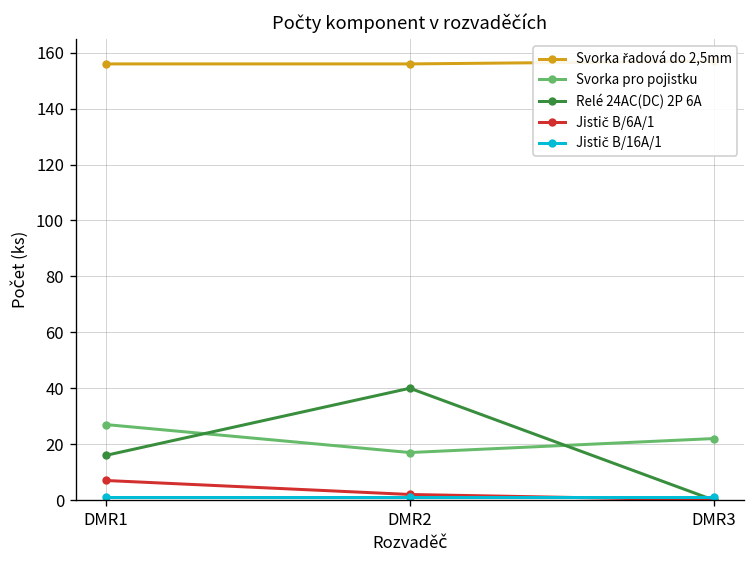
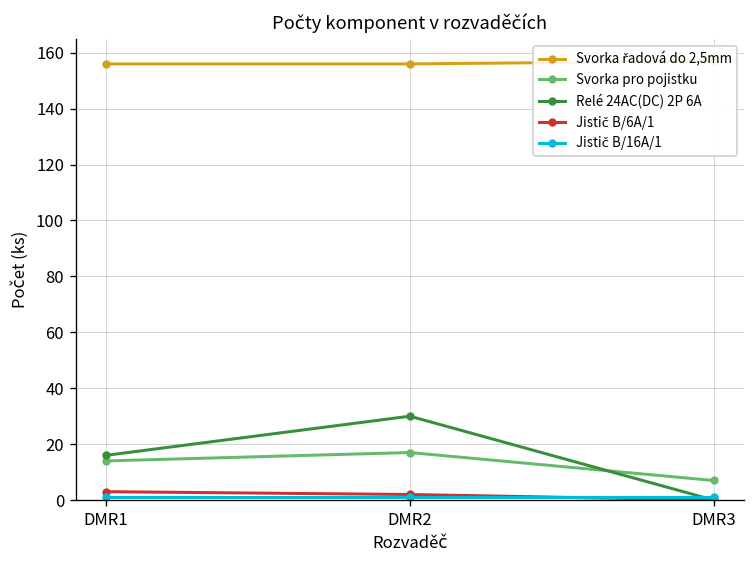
  {
    "Svorka řadová do 2,5mm": {
      "DMR1": 156,
      "DMR2": 156
    },
    "Svorka pro pojistku": {
-     "DMR1": 27,
+     "DMR1": 14,
      "DMR2": 17,
-     "DMR3": 22
+     "DMR3": 7
    },
    "Relé 24AC(DC) 2P 6A": {
      "DMR1": 16,
-     "DMR2": 40
+     "DMR2": 30
    },
    "Jistič B/6A/1": {
-     "DMR1": 7
+     "DMR1": 3
    },
    "Jistič B/16A/1": {
      "DMR1": 1
    }
  }
